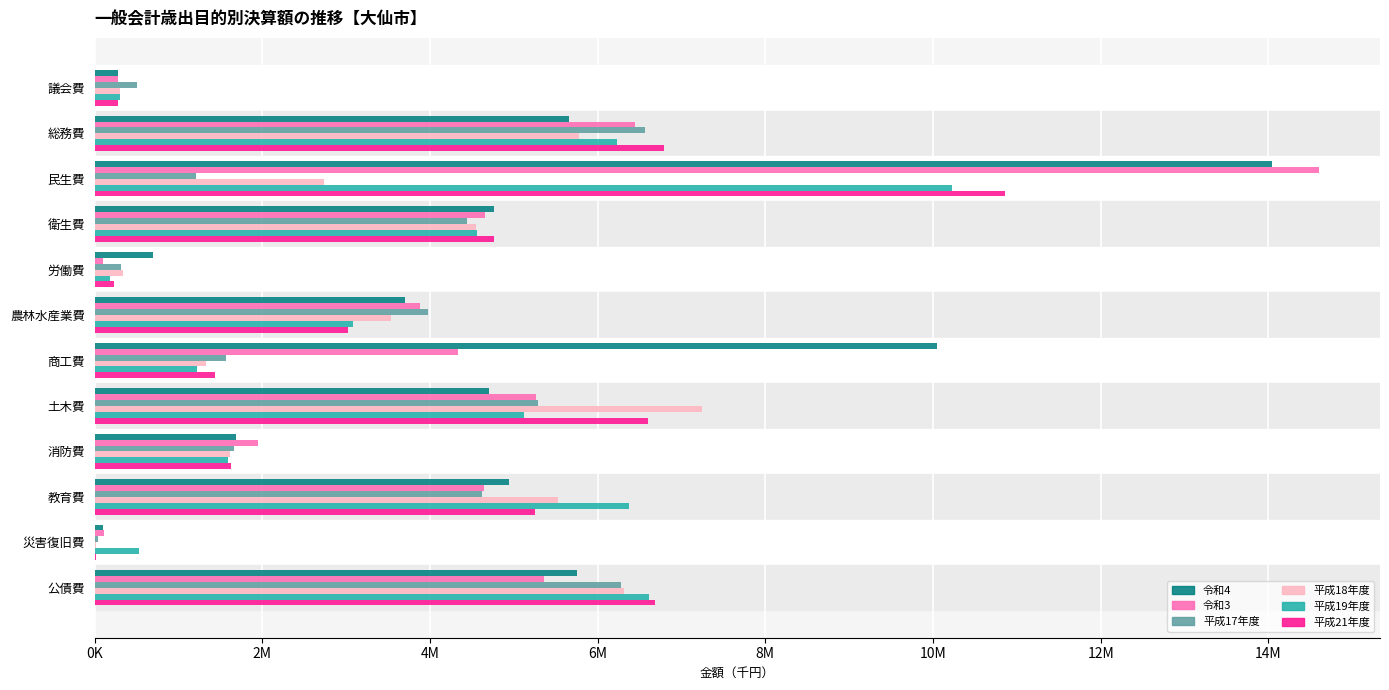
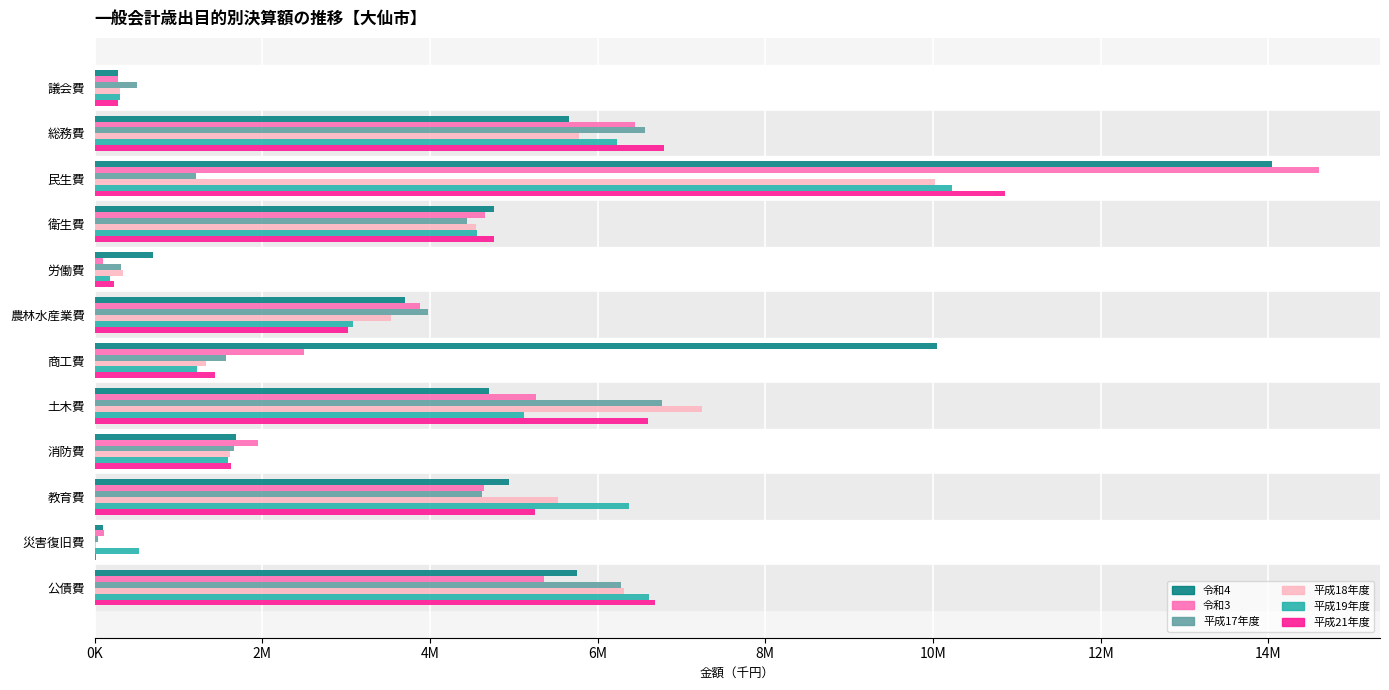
  {
    "令和4": {
      "議会費": 300000,
      "総務費": 5700000,
      "民生費": 14000000,
      "衛生費": 4800000,
      "労働費": 700000,
      "農林水産業費": 3700000,
      "商工費": 10000000,
      "土木費": 4700000,
      "消防費": 1700000,
      "教育費": 4900000,
      "災害復旧費": 100000,
      "公債費": 5700000
    },
    "令和3": {
      "議会費": 300000,
      "総務費": 6400000,
      "民生費": 14600000,
      "衛生費": 4700000,
      "労働費": 100000,
      "農林水産業費": 3900000,
-     "商工費": 4300000,
+     "商工費": 2500000,
      "土木費": 5300000,
      "消防費": 2000000,
      "教育費": 4600000,
      "災害復旧費": 100000,
      "公債費": 5400000
    },
    "平成17年度": {
      "議会費": 500000,
      "総務費": 6600000,
      "民生費": 1200000,
      "衛生費": 4400000,
      "労働費": 300000,
      "農林水産業費": 4000000,
      "商工費": 1600000,
-     "土木費": 5300000,
+     "土木費": 6800000,
      "消防費": 1700000,
      "教育費": 4600000,
      "災害復旧費": 0,
      "公債費": 6300000
    },
    "平成18年度": {
      "議会費": 300000,
      "総務費": 5800000,
-     "民生費": 2700000,
+     "民生費": 10000000,
      "衛生費": 4500000,
      "労働費": 300000,
      "農林水産業費": 3500000,
      "商工費": 1300000,
      "土木費": 7200000,
      "消防費": 1600000,
      "教育費": 5500000,
      "公債費": 6300000
    },
    "平成19年度": {
      "議会費": 300000,
      "総務費": 6200000,
      "民生費": 10200000,
      "衛生費": 4600000,
      "労働費": 200000,
      "農林水産業費": 3100000,
      "商工費": 1200000,
      "土木費": 5100000,
      "消防費": 1600000,
      "教育費": 6400000,
      "災害復旧費": 500000,
      "公債費": 6600000
    },
    "平成21年度": {
      "議会費": 300000,
      "総務費": 6800000,
      "民生費": 10900000,
      "衛生費": 4800000,
      "労働費": 200000,
      "農林水産業費": 3000000,
      "商工費": 1400000,
      "土木費": 6600000,
      "消防費": 1600000,
      "教育費": 5200000,
      "公債費": 6700000
    }
  }
